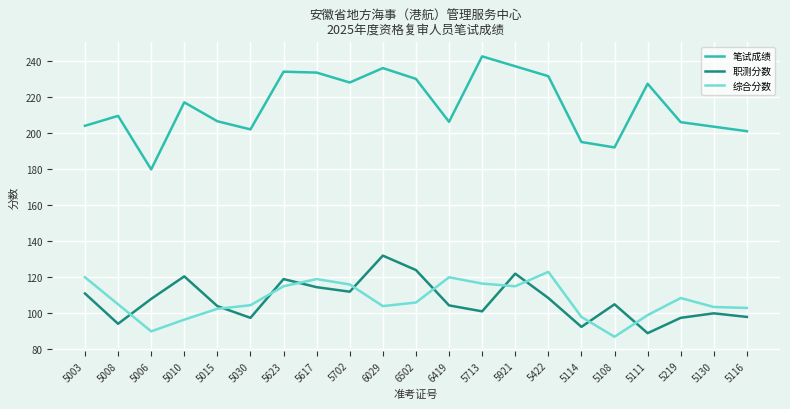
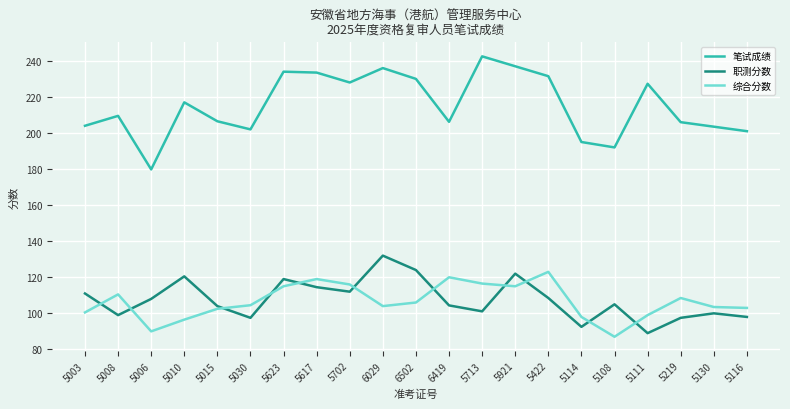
  {
    "笔试成绩": {
      "5003": 204,
      "5008": 210,
      "5006": 180,
      "5010": 217,
      "5015": 207,
      "5030": 202,
      "5623": 234,
      "5617": 234,
      "5702": 228,
      "6029": 236,
      "6502": 230,
      "6419": 206,
      "5713": 243,
      "5921": 237,
      "5422": 232,
      "5114": 195,
      "5108": 192,
      "5111": 227,
      "5219": 206,
      "5130": 204,
      "5116": 201
    },
    "职测分数": {
      "5003": 111,
-     "5008": 94,
+     "5008": 99,
      "5006": 108,
      "5010": 121,
      "5015": 104,
      "5030": 98,
      "5623": 119,
      "5617": 115,
      "5702": 112,
      "6029": 132,
      "6502": 124,
      "6419": 104,
      "5713": 101,
      "5921": 122,
      "5422": 109,
      "5114": 93,
      "5108": 105,
      "5111": 89,
      "5219": 98,
      "5130": 100,
      "5116": 98
    },
    "综合分数": {
-     "5003": 120,
-     "5008": 105,
+     "5003": 101,
+     "5008": 111,
      "5006": 90,
      "5010": 97,
      "5015": 103,
      "5030": 105,
      "5623": 115,
      "5617": 119,
      "5702": 116,
      "6029": 104,
      "6502": 106,
      "6419": 120,
      "5713": 117,
      "5921": 115,
      "5422": 123,
      "5114": 98,
      "5108": 87,
      "5111": 99,
      "5219": 109,
      "5130": 104,
      "5116": 103
    }
  }
